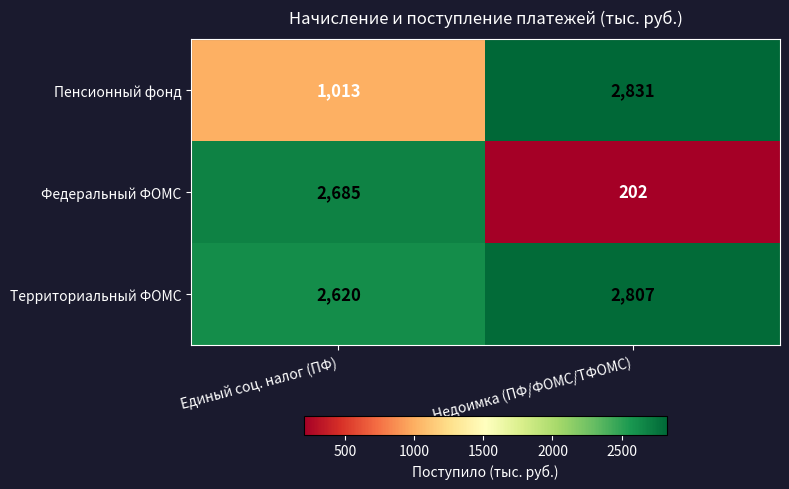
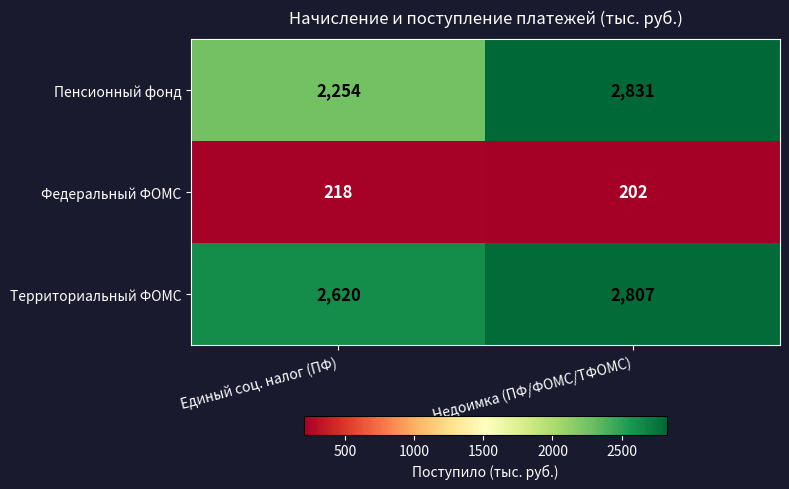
  {
    "Пенсионный фонд": {
-     "Единый соц. налог (ПФ)": "1,013",
+     "Единый соц. налог (ПФ)": "2,254",
      "Недоимка (ПФ/ФОМС/ТФОМС)": "2,831"
    },
    "Федеральный ФОМС": {
-     "Единый соц. налог (ПФ)": "2,685",
+     "Единый соц. налог (ПФ)": "218",
      "Недоимка (ПФ/ФОМС/ТФОМС)": "202"
    },
    "Территориальный ФОМС": {
      "Единый соц. налог (ПФ)": "2,620",
      "Недоимка (ПФ/ФОМС/ТФОМС)": "2,807"
    }
  }
